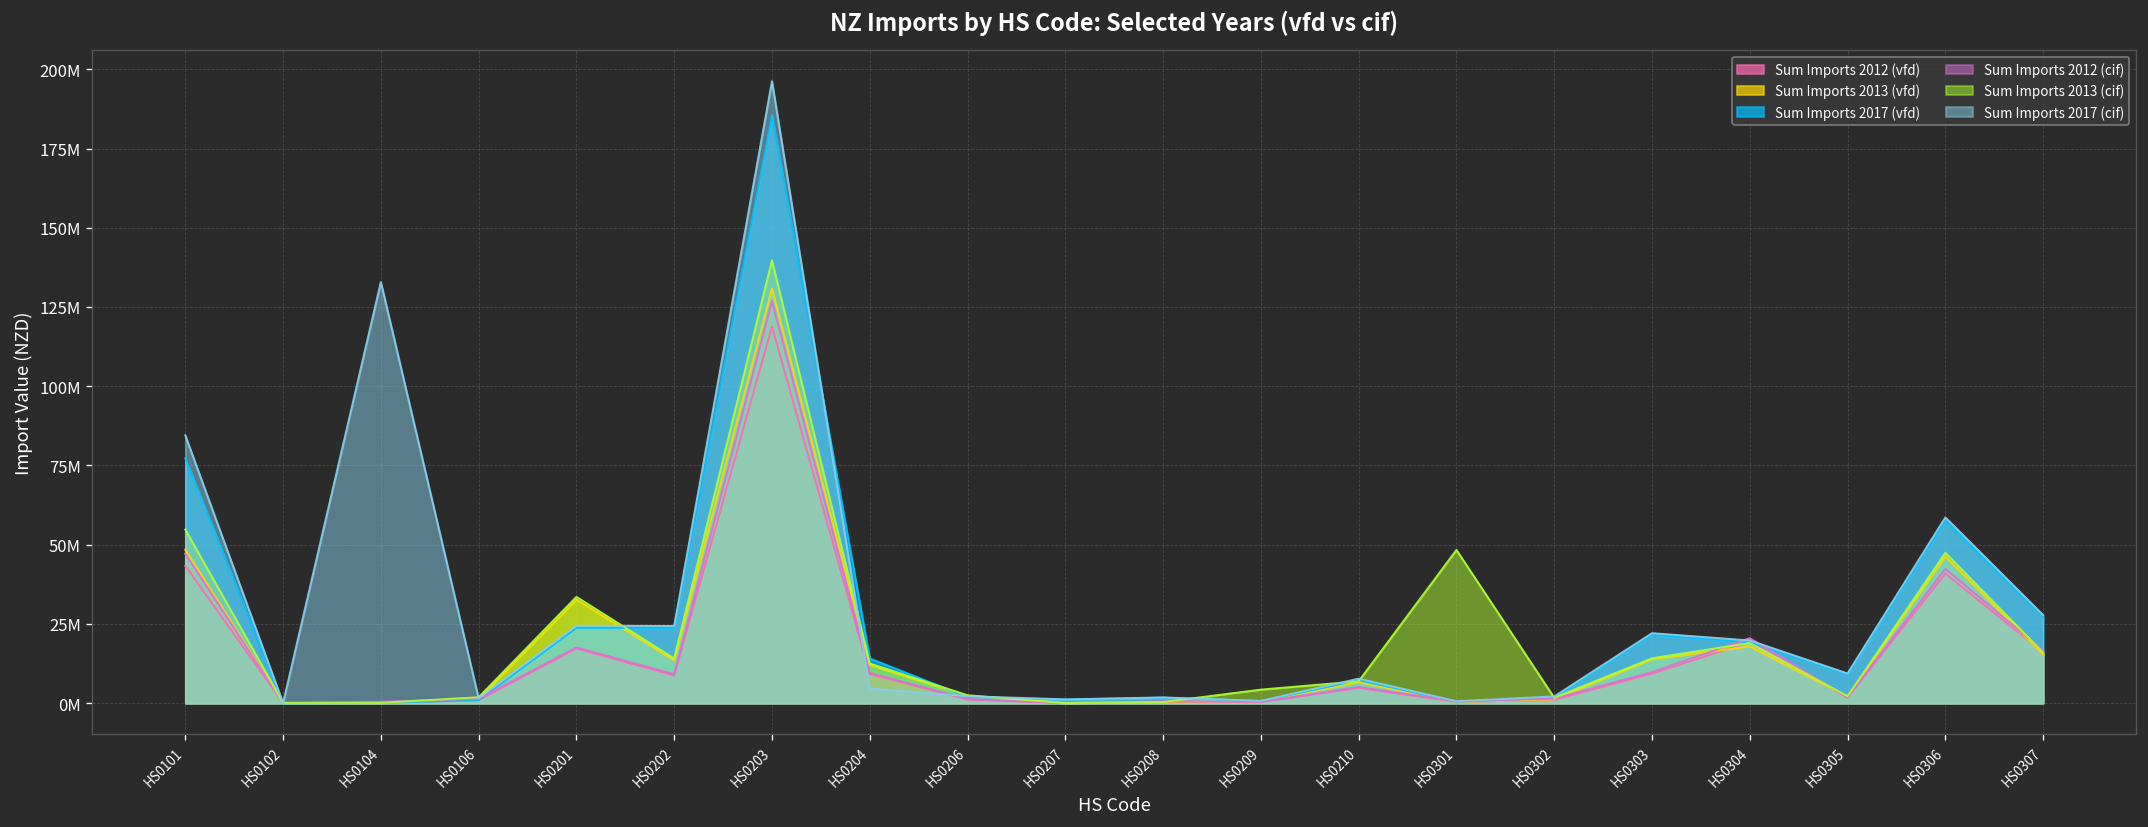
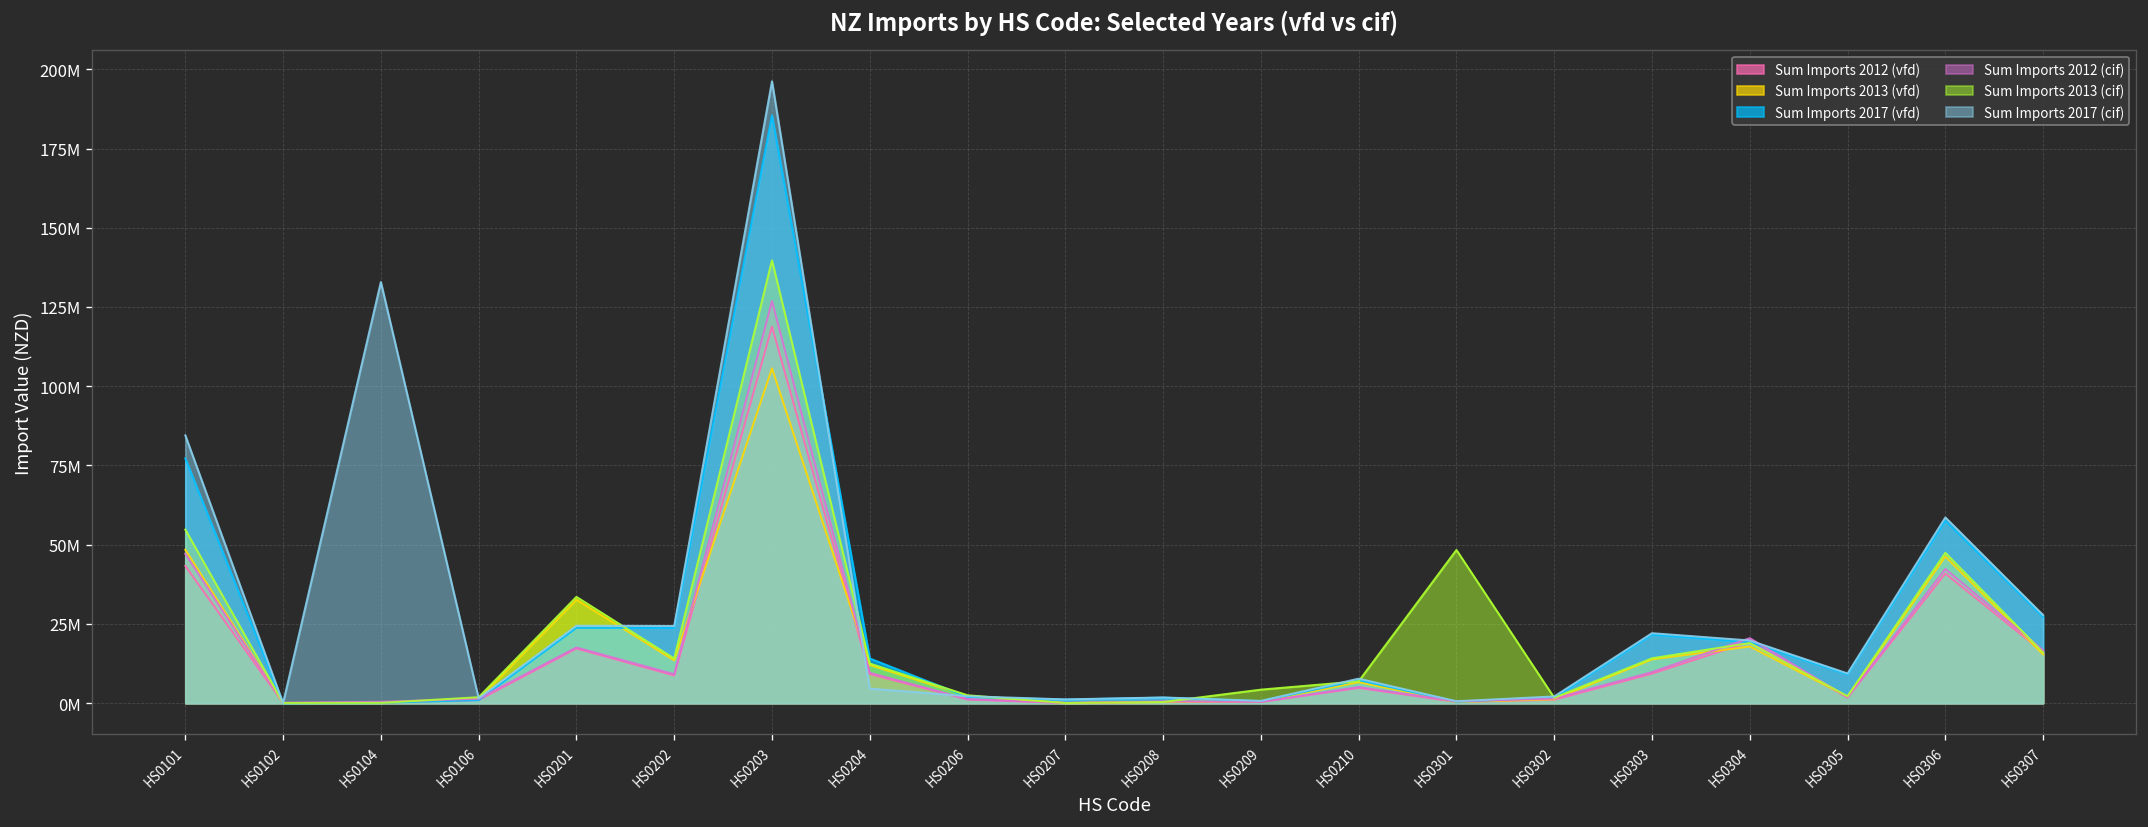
  {
    "Sum Imports 2013 (vfd)": {
      "HS0101": 48000000,
-     "HS0203": 131000000,
+     "HS0203": 106000000,
      "HS0304": 18000000,
      "HS0306": 46000000
    },
    "Sum Imports 2017 (vfd)": {
      "HS0101": 77000000,
      "HS0203": 185000000,
      "HS0204": 14000000,
      "HS0306": 58000000
    },
    "Sum Imports 2013 (cif)": {
      "HS0101": 55000000,
      "HS0203": 140000000,
      "HS0209": 4000000,
      "HS0301": 48000000,
      "HS0306": 47000000
    },
    "Sum Imports 2017 (cif)": {
      "HS0101": 85000000,
      "HS0104": 133000000,
      "HS0203": 196000000,
      "HS0204": 5000000,
      "HS0306": 59000000
    }
  }
